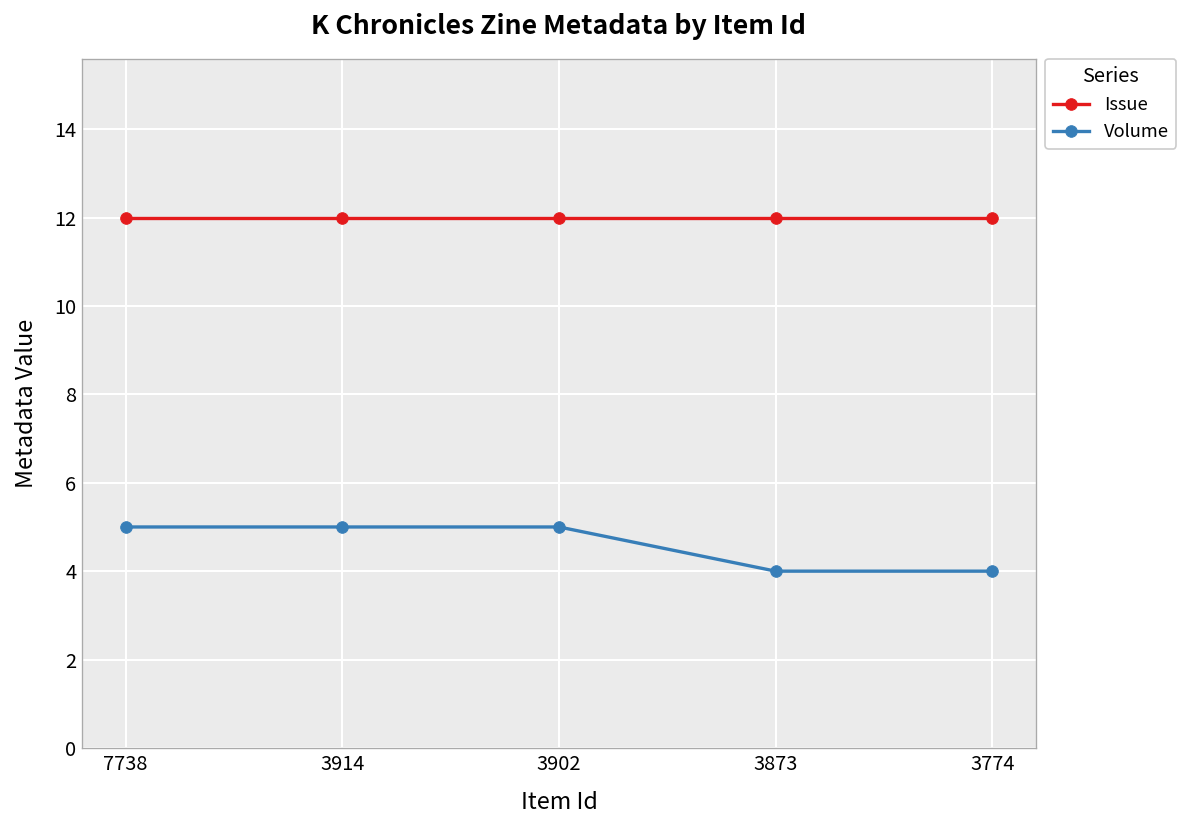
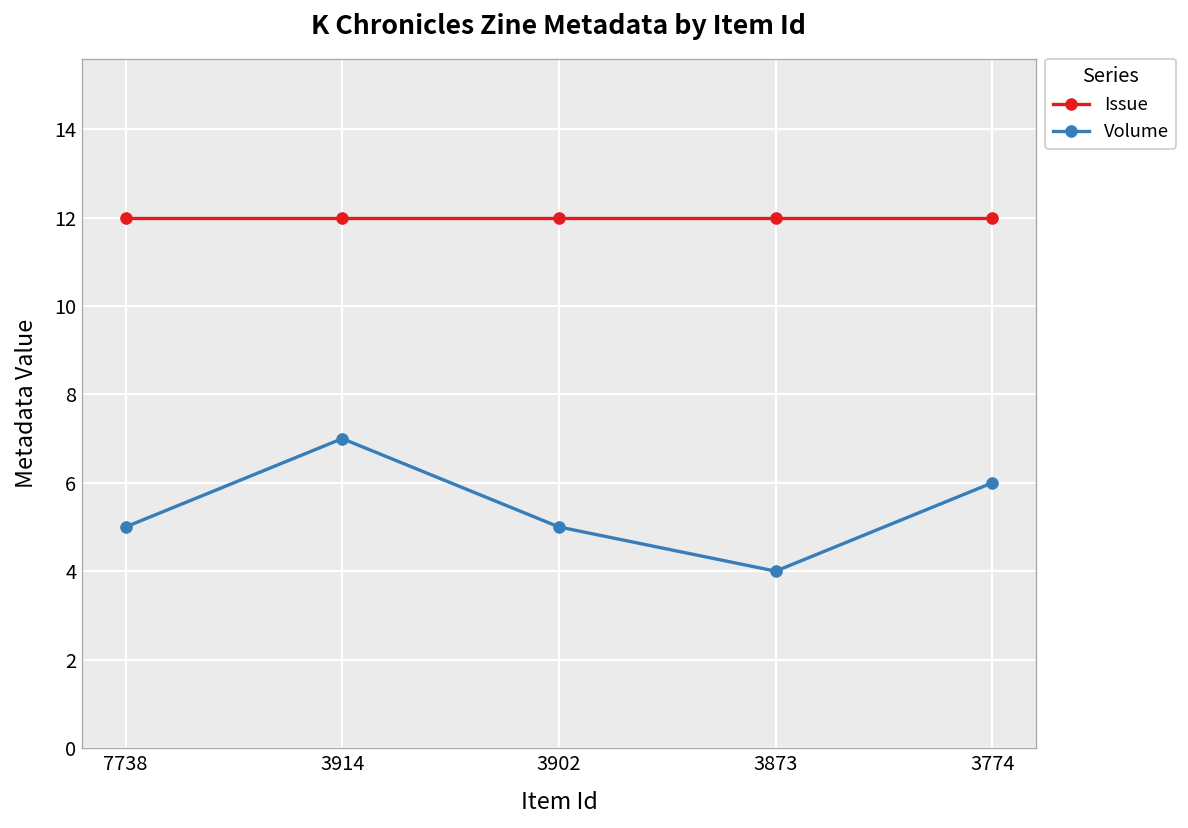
  {
    "Issue": {
      "7738": 12,
      "3914": 12,
      "3902": 12,
      "3873": 12,
      "3774": 12
    },
    "Volume": {
      "7738": 5,
-     "3914": 5,
+     "3914": 7,
      "3902": 5,
      "3873": 4,
-     "3774": 4
+     "3774": 6
    }
  }
